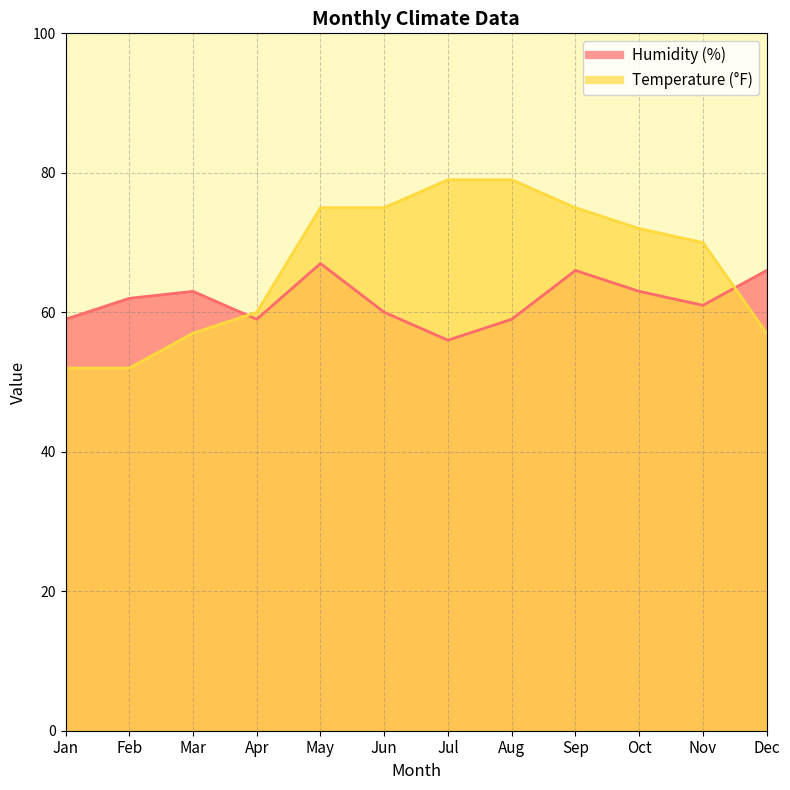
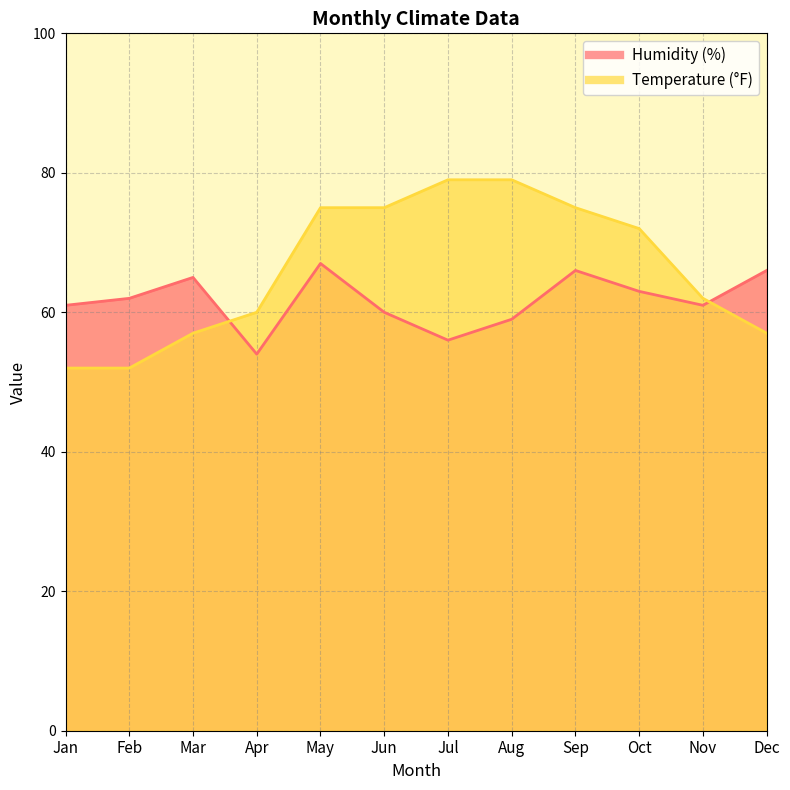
  {
    "Humidity (%)": {
-     "Jan": 59,
+     "Jan": 61,
      "Feb": 62,
-     "Mar": 63,
-     "Apr": 59,
+     "Mar": 65,
+     "Apr": 54,
      "May": 67,
      "Jun": 60,
      "Jul": 56,
      "Aug": 59,
      "Sep": 66,
      "Oct": 63,
      "Nov": 61,
      "Dec": 66
    },
    "Temperature (°F)": {
      "Jan": 52,
      "Feb": 52,
      "Mar": 57,
      "Apr": 60,
      "May": 75,
      "Jun": 75,
      "Jul": 79,
      "Aug": 79,
      "Sep": 75,
      "Oct": 72,
-     "Nov": 70,
+     "Nov": 62,
      "Dec": 57
    }
  }
